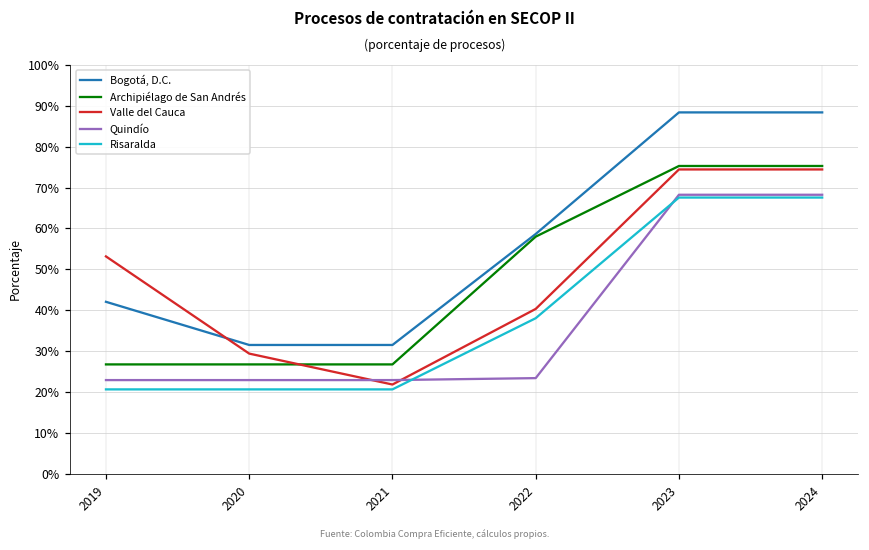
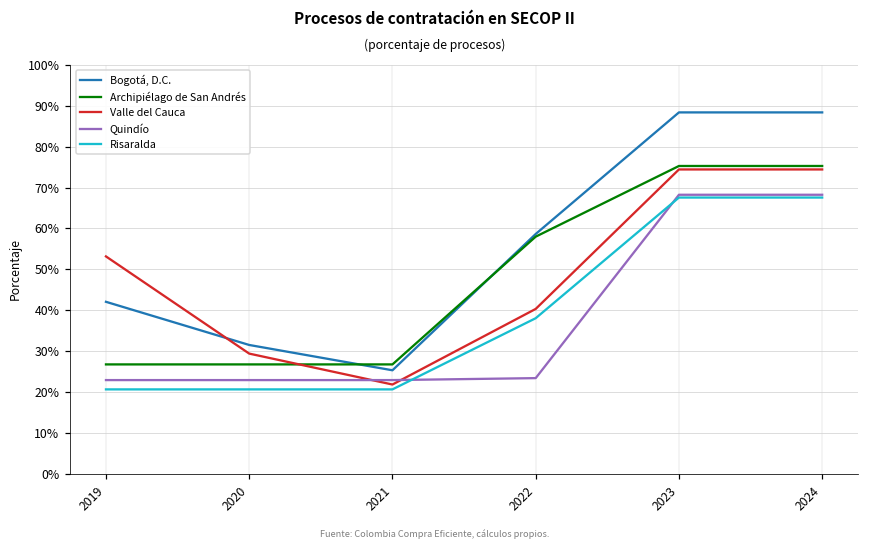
  {
    "Bogotá, D.C.": {
      "2019": "42%",
      "2020": "31%",
-     "2021": "31%",
+     "2021": "25%",
      "2023": "88%",
      "2024": "88%"
    },
    "Archipiélago de San Andrés": {
      "2019": "27%",
      "2020": "27%",
      "2021": "27%",
      "2023": "75%",
      "2024": "75%"
    },
    "Valle del Cauca": {
      "2019": "53%",
      "2020": "29%",
      "2021": "22%",
      "2022": "40%",
      "2023": "74%",
      "2024": "74%"
    },
    "Quindío": {
      "2019": "23%",
      "2020": "23%",
      "2021": "23%",
      "2022": "23%"
    },
    "Risaralda": {
      "2019": "21%",
      "2020": "21%",
      "2021": "21%",
      "2022": "38%"
    }
  }
